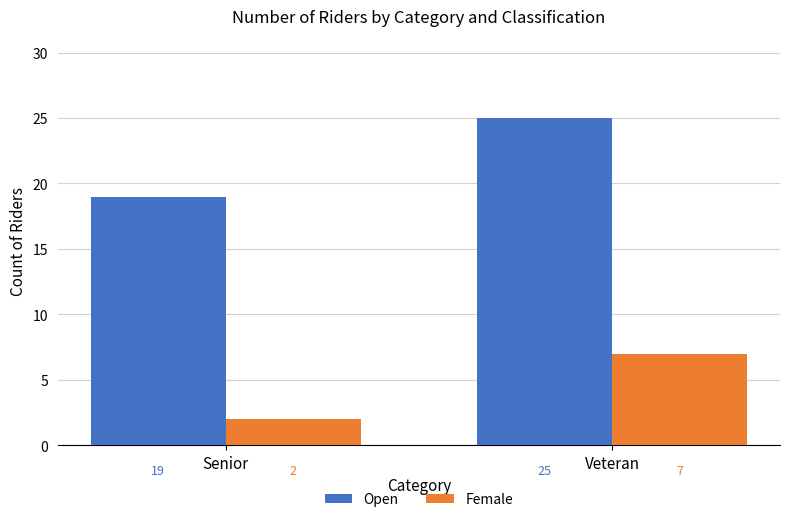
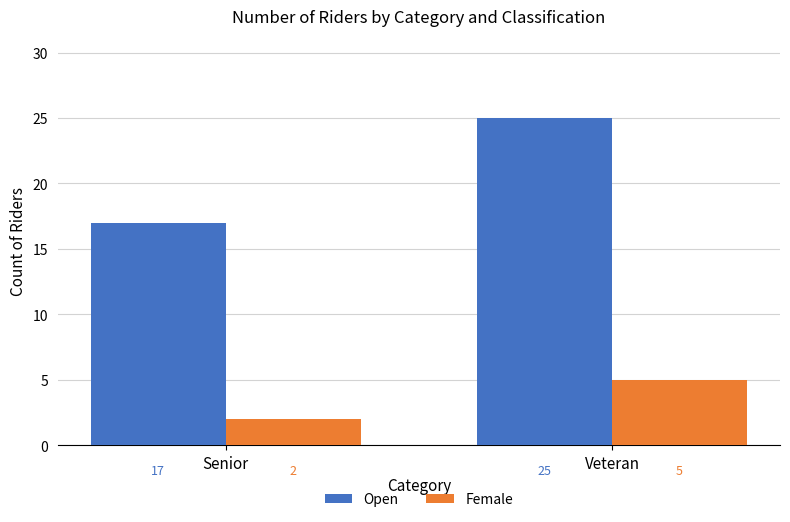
  {
    "Open": {
-     "Senior": 19
+     "Senior": 17
    },
    "Female": {
-     "Veteran": 7
+     "Veteran": 5
    }
  }
